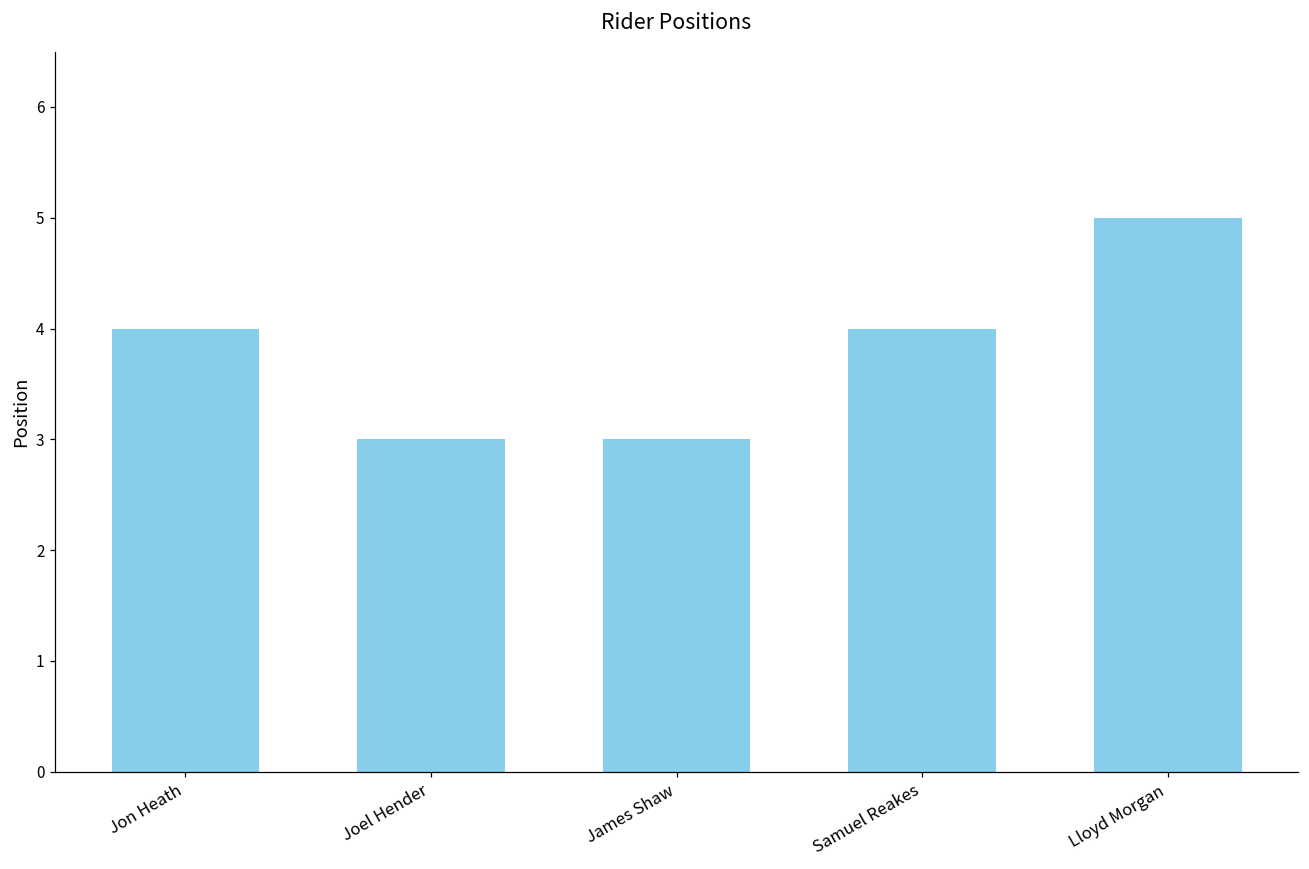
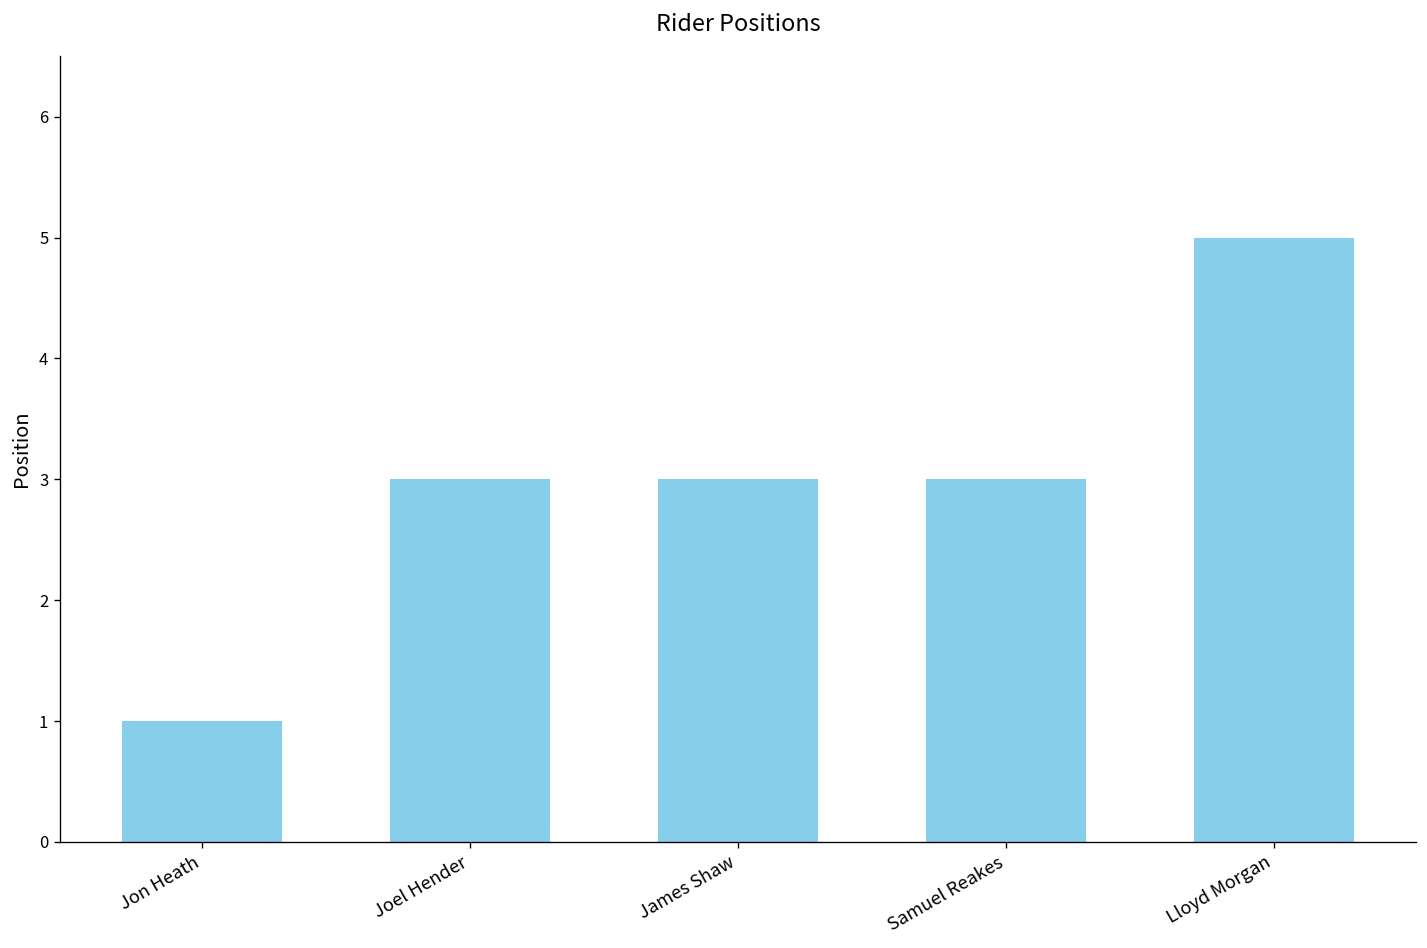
  {
-   "Jon Heath": 4,
+   "Jon Heath": 1,
    "Joel Hender": 3,
    "James Shaw": 3,
-   "Samuel Reakes": 4,
+   "Samuel Reakes": 3,
    "Lloyd Morgan": 5
  }
